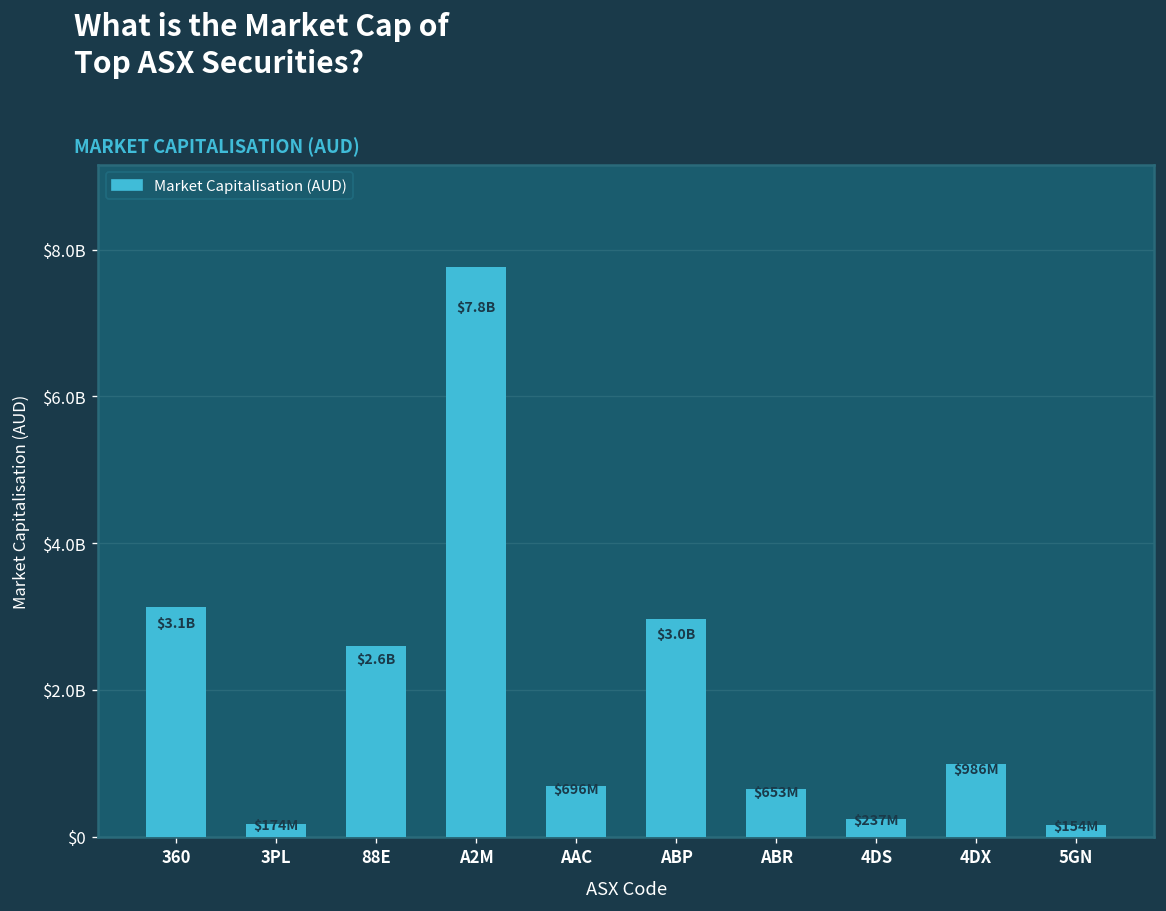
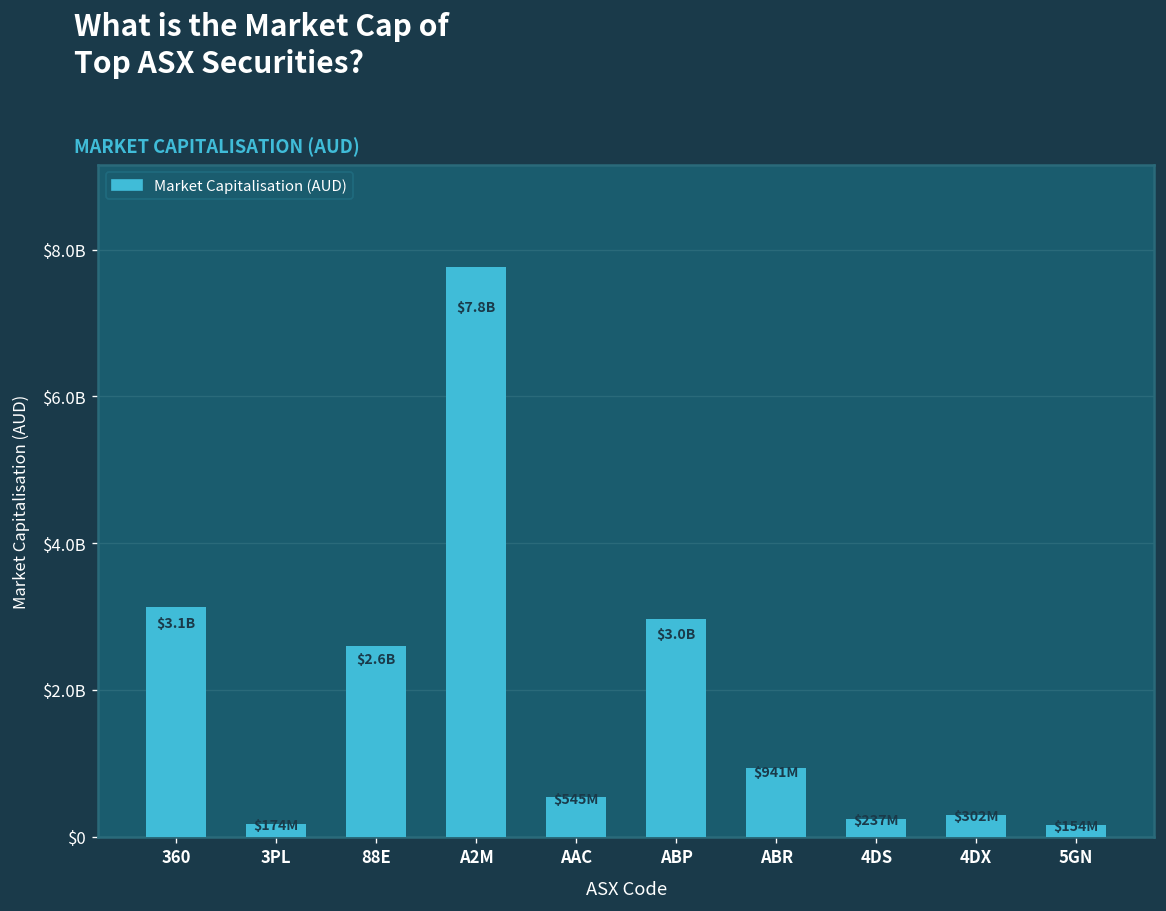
  {
    "360": "$3.1B",
    "88E": "$2.6B",
    "A2M": "$7.8B",
-   "AAC": "$696M",
+   "AAC": "$545M",
    "ABP": "$3.0B",
-   "ABR": "$653M",
+   "ABR": "$941M",
    "4DS": "$237M",
-   "4DX": "$986M"
+   "4DX": "$302M"
  }
